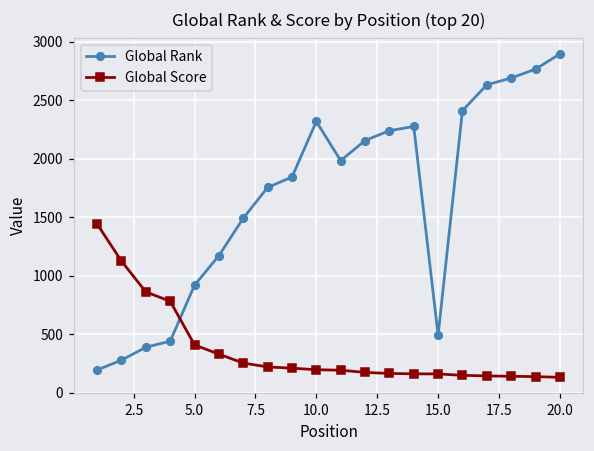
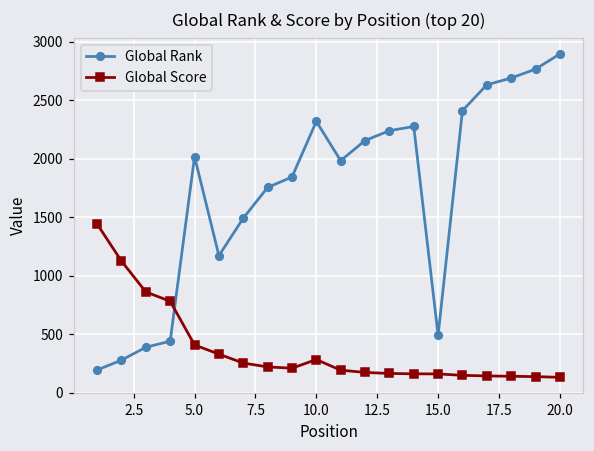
  {
    "Global Rank": {
-     "5.0": 920,
+     "5.0": 2020,
      "10.0": 2320,
      "15.0": 490,
      "20.0": 2890
    },
    "Global Score": {
      "5.0": 410,
-     "10.0": 200,
+     "10.0": 280,
      "15.0": 160,
      "20.0": 130
    }
  }
